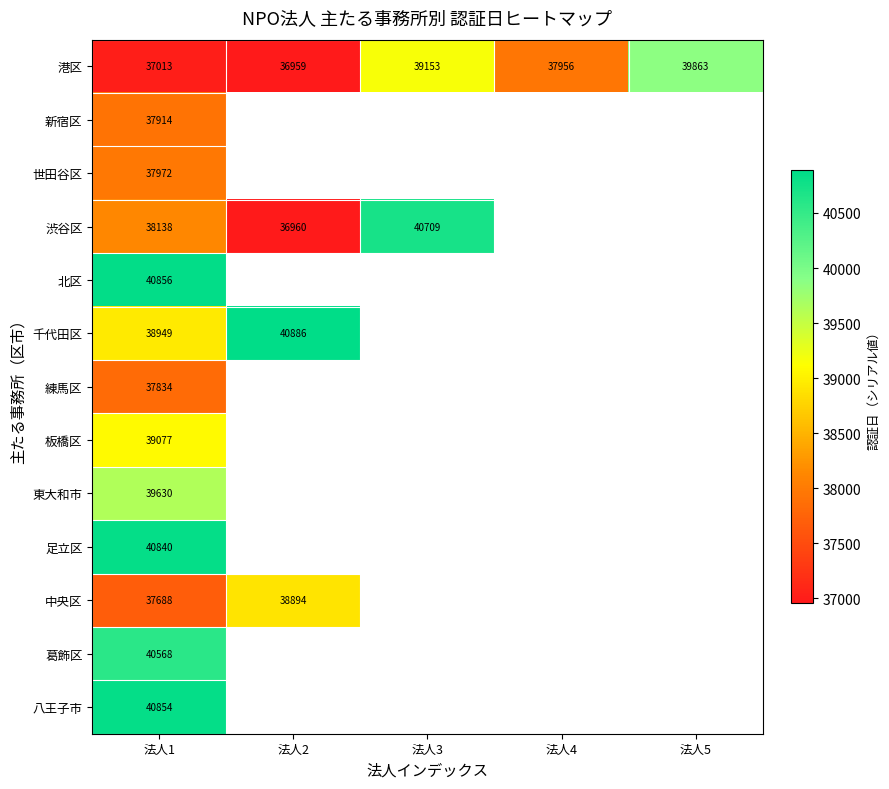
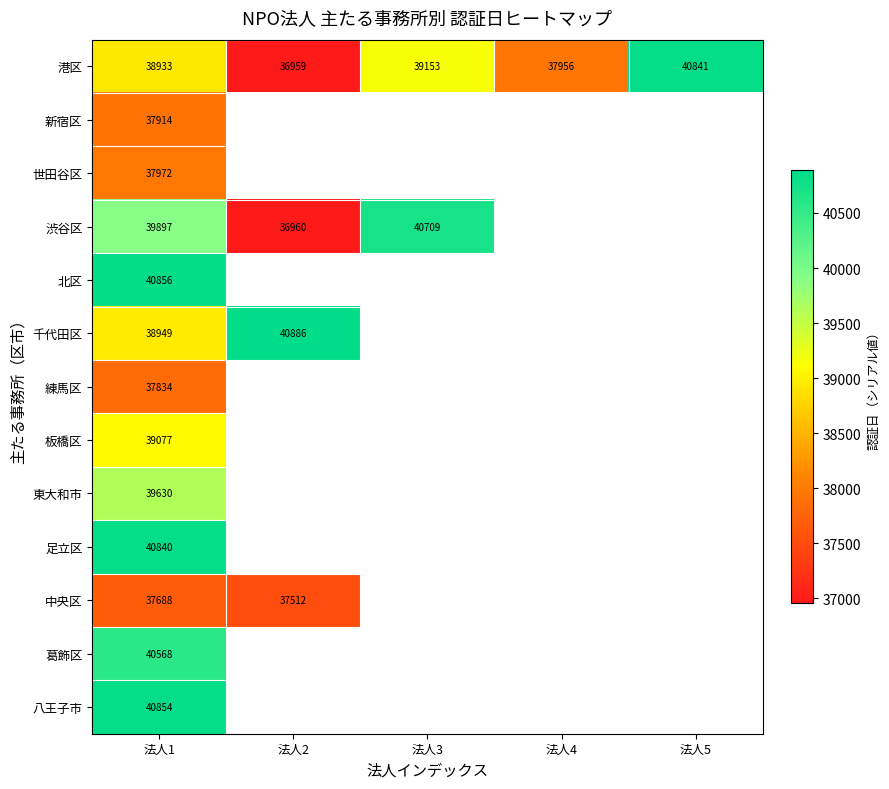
  {
    "港区": {
-     "法人1": 37013,
+     "法人1": 38933,
      "法人2": 36959,
      "法人3": 39153,
      "法人4": 37956,
-     "法人5": 39863
+     "法人5": 40841
    },
    "新宿区": {
      "法人1": 37914
    },
    "世田谷区": {
      "法人1": 37972
    },
    "渋谷区": {
-     "法人1": 38138,
+     "法人1": 39897,
      "法人2": 36960,
      "法人3": 40709
    },
    "北区": {
      "法人1": 40856
    },
    "千代田区": {
      "法人1": 38949,
      "法人2": 40886
    },
    "練馬区": {
      "法人1": 37834
    },
    "板橋区": {
      "法人1": 39077
    },
    "東大和市": {
      "法人1": 39630
    },
    "足立区": {
      "法人1": 40840
    },
    "中央区": {
      "法人1": 37688,
-     "法人2": 38894
+     "法人2": 37512
    },
    "葛飾区": {
      "法人1": 40568
    },
    "八王子市": {
      "法人1": 40854
    }
  }
